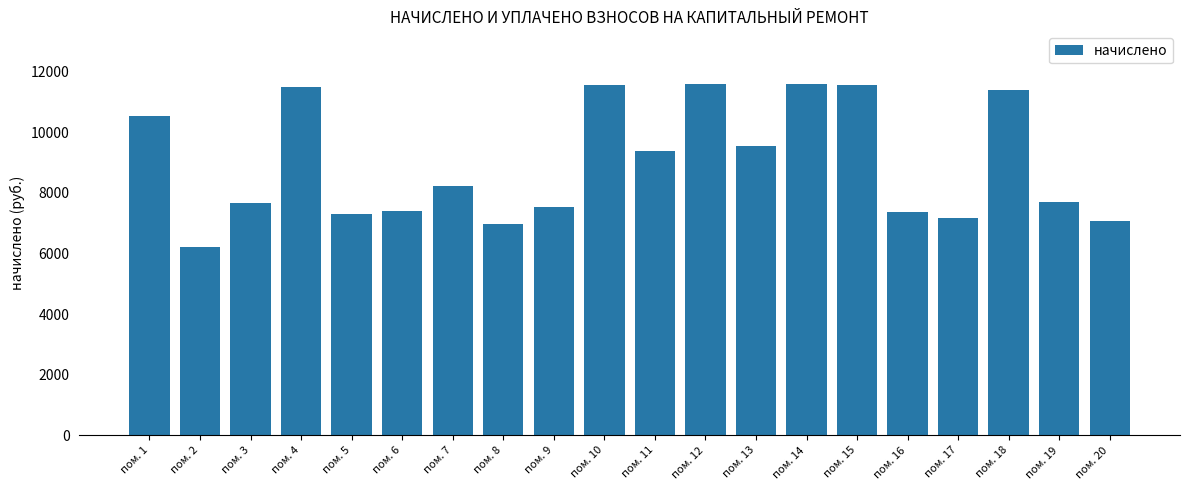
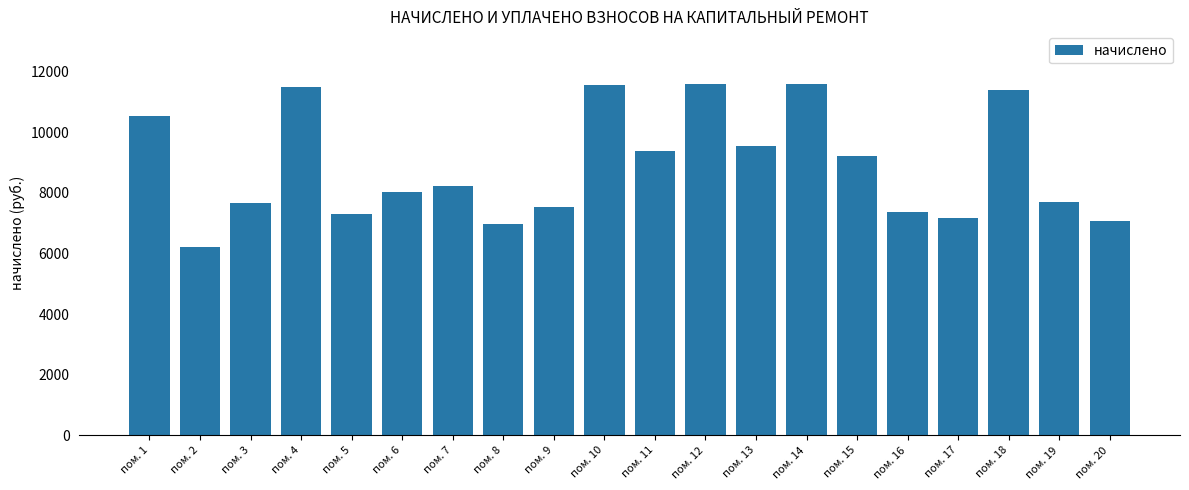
  {
    "пом. 1": 10500,
    "пом. 2": 6200,
    "пом. 3": 7700,
    "пом. 4": 11500,
    "пом. 5": 7300,
-   "пом. 6": 7400,
+   "пом. 6": 8000,
    "пом. 7": 8200,
    "пом. 8": 7000,
    "пом. 9": 7500,
    "пом. 10": 11600,
    "пом. 11": 9400,
    "пом. 12": 11600,
    "пом. 13": 9500,
    "пом. 14": 11600,
-   "пом. 15": 11600,
+   "пом. 15": 9200,
    "пом. 16": 7400,
    "пом. 17": 7200,
    "пом. 18": 11400,
    "пом. 19": 7700,
    "пом. 20": 7100
  }
